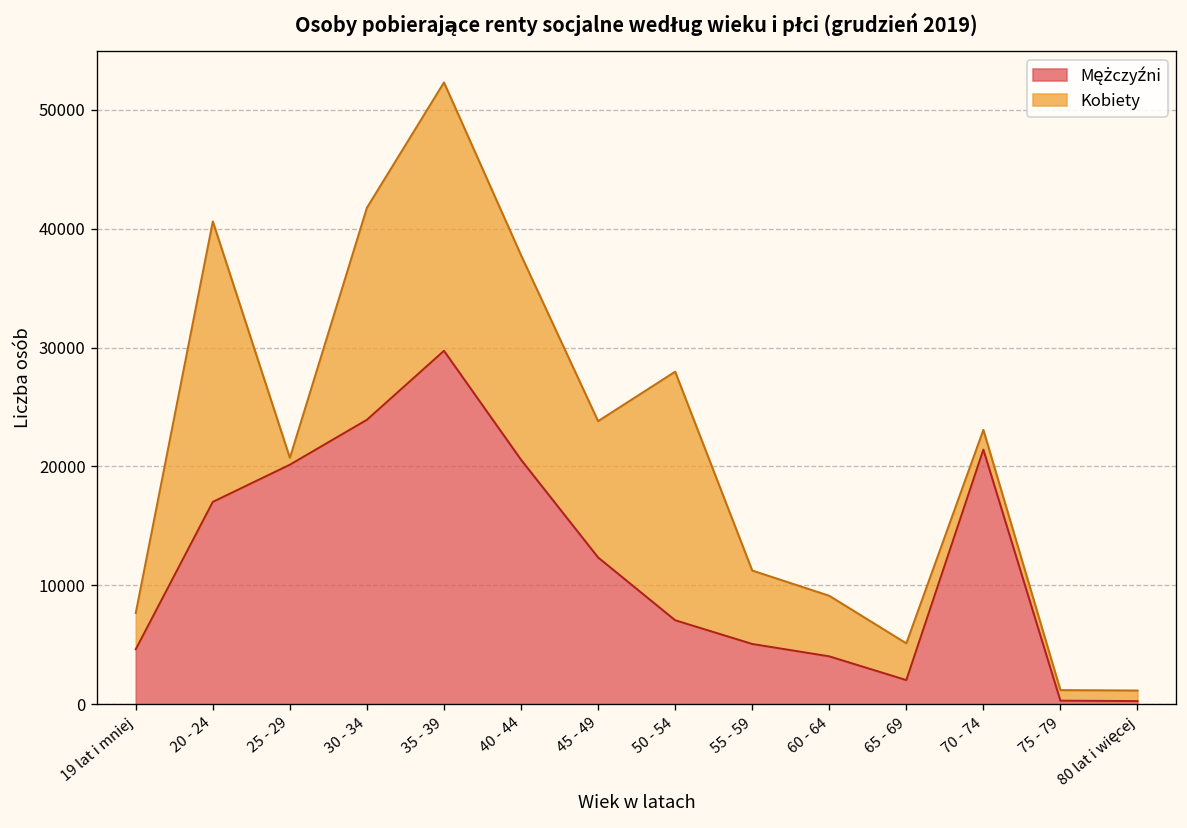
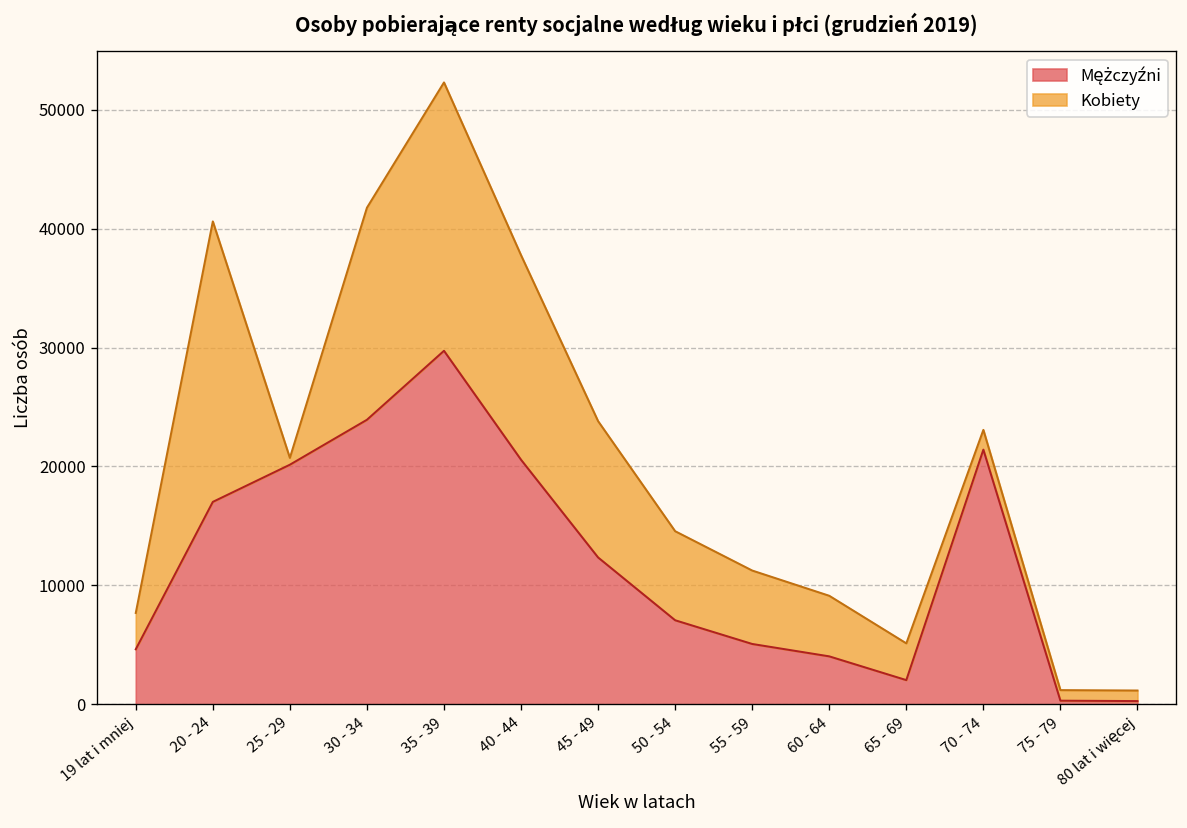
  {
    "Mężczyźni": {
      "19 lat i mniej": 5000,
      "20 - 24": 17000,
      "25 - 29": 20000,
      "30 - 34": 24000,
      "35 - 39": 30000,
      "40 - 44": 21000,
      "45 - 49": 12000,
      "50 - 54": 7000,
      "55 - 59": 5000,
      "60 - 64": 4000,
      "65 - 69": 2000,
      "70 - 74": 21000,
      "75 - 79": 0,
      "80 lat i więcej": 0
    },
    "Kobiety": {
      "19 lat i mniej": 3000,
      "20 - 24": 24000,
      "25 - 29": 1000,
      "30 - 34": 18000,
      "35 - 39": 23000,
      "40 - 44": 17000,
      "45 - 49": 11000,
-     "50 - 54": 21000,
+     "50 - 54": 7000,
      "55 - 59": 6000,
      "60 - 64": 5000,
      "65 - 69": 3000,
      "70 - 74": 2000,
      "75 - 79": 1000,
      "80 lat i więcej": 1000
    }
  }
